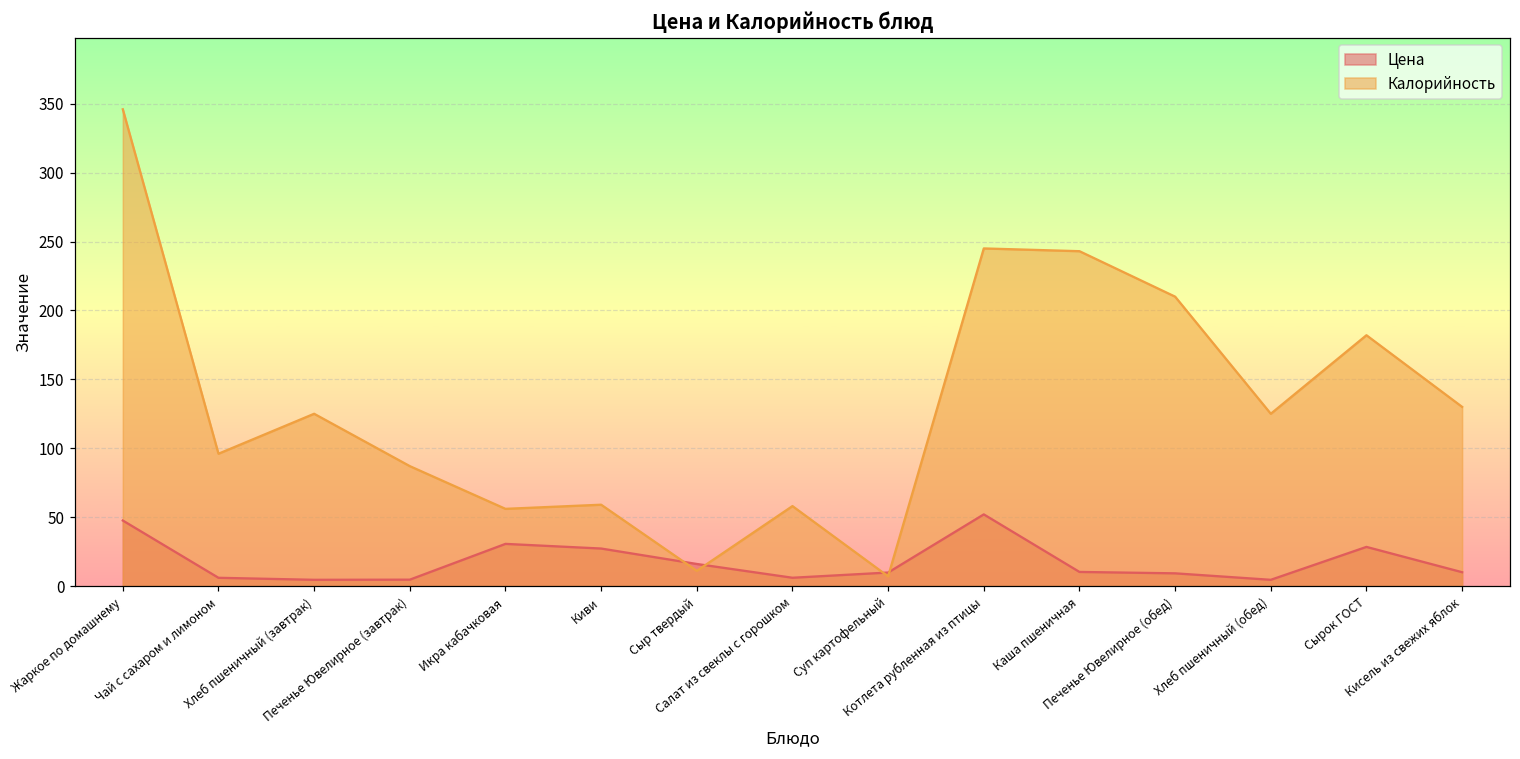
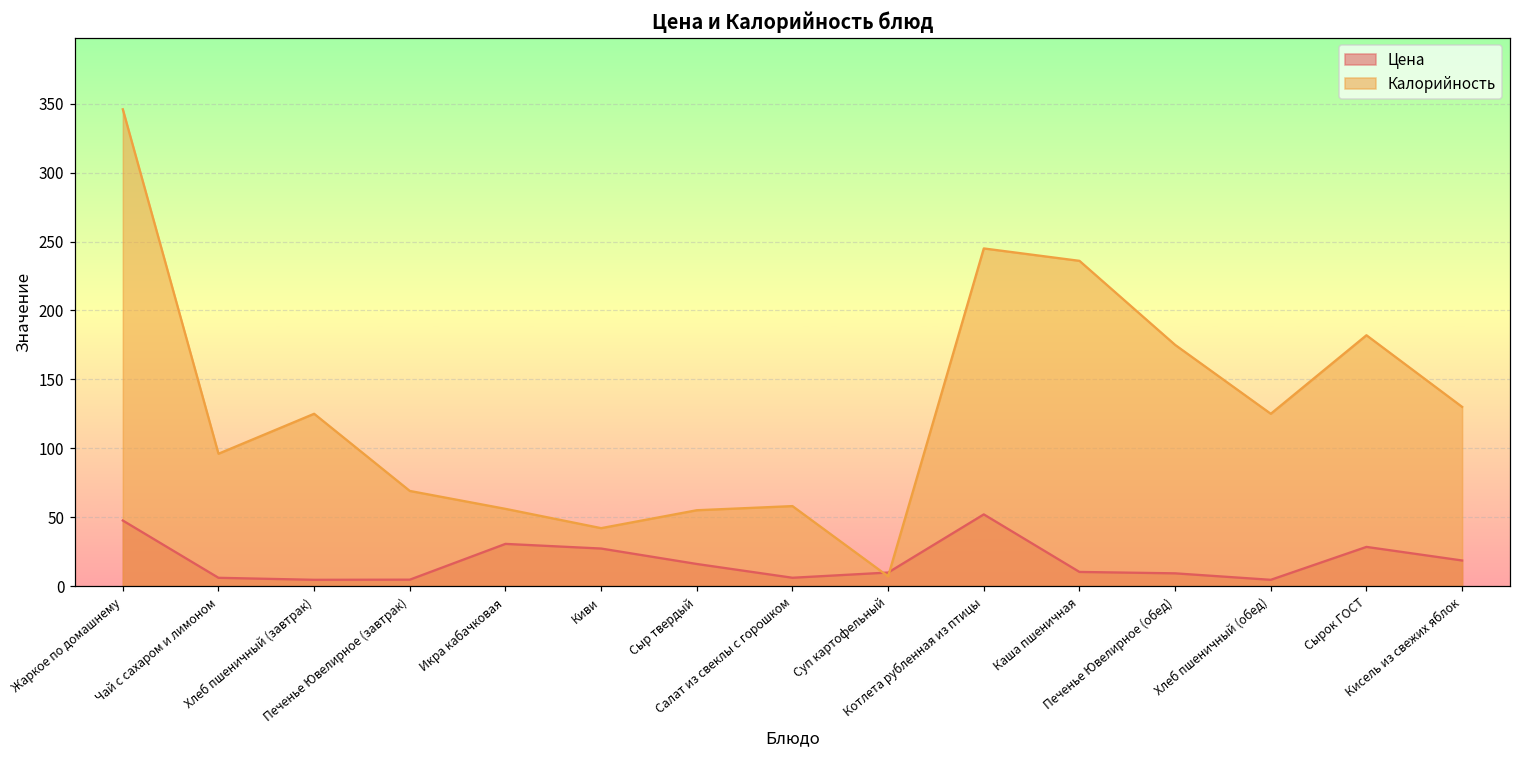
  {
    "Цена": {
      "Жаркое по домашнему": 48,
      "Чай с сахаром и лимоном": 6,
      "Хлеб пшеничный (завтрак)": 5,
      "Печенье Ювелирное (завтрак)": 5,
      "Икра кабачковая": 31,
      "Киви": 27,
      "Сыр твердый": 16,
      "Салат из свеклы с горошком": 6,
      "Суп картофельный": 10,
      "Котлета рубленная из птицы": 52,
      "Каша пшеничная": 10,
      "Печенье Ювелирное (обед)": 9,
      "Хлеб пшеничный (обед)": 5,
      "Сырок ГОСТ": 28,
-     "Кисель из свежих яблок": 10
+     "Кисель из свежих яблок": 19
    },
    "Калорийность": {
      "Жаркое по домашнему": 346,
      "Чай с сахаром и лимоном": 96,
      "Хлеб пшеничный (завтрак)": 125,
-     "Печенье Ювелирное (завтрак)": 87,
+     "Печенье Ювелирное (завтрак)": 69,
      "Икра кабачковая": 56,
-     "Киви": 59,
-     "Сыр твердый": 11,
+     "Киви": 42,
+     "Сыр твердый": 55,
      "Салат из свеклы с горошком": 58,
      "Суп картофельный": 7,
      "Котлета рубленная из птицы": 245,
-     "Каша пшеничная": 243,
-     "Печенье Ювелирное (обед)": 210,
+     "Каша пшеничная": 236,
+     "Печенье Ювелирное (обед)": 175,
      "Хлеб пшеничный (обед)": 125,
      "Сырок ГОСТ": 182,
      "Кисель из свежих яблок": 130
    }
  }
